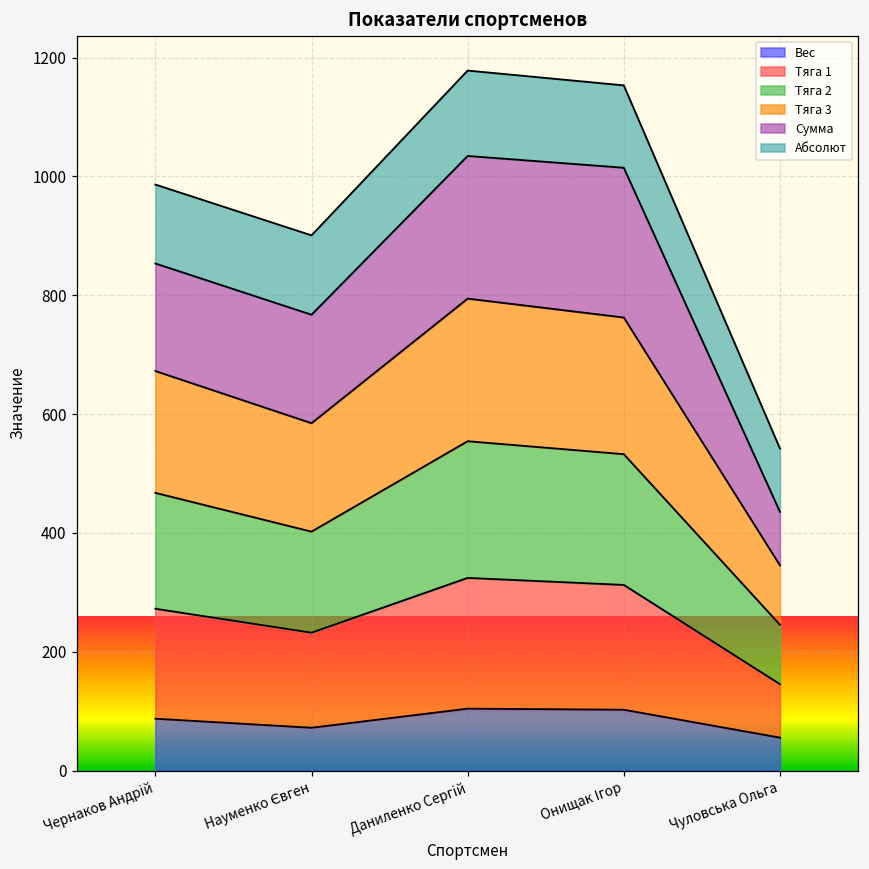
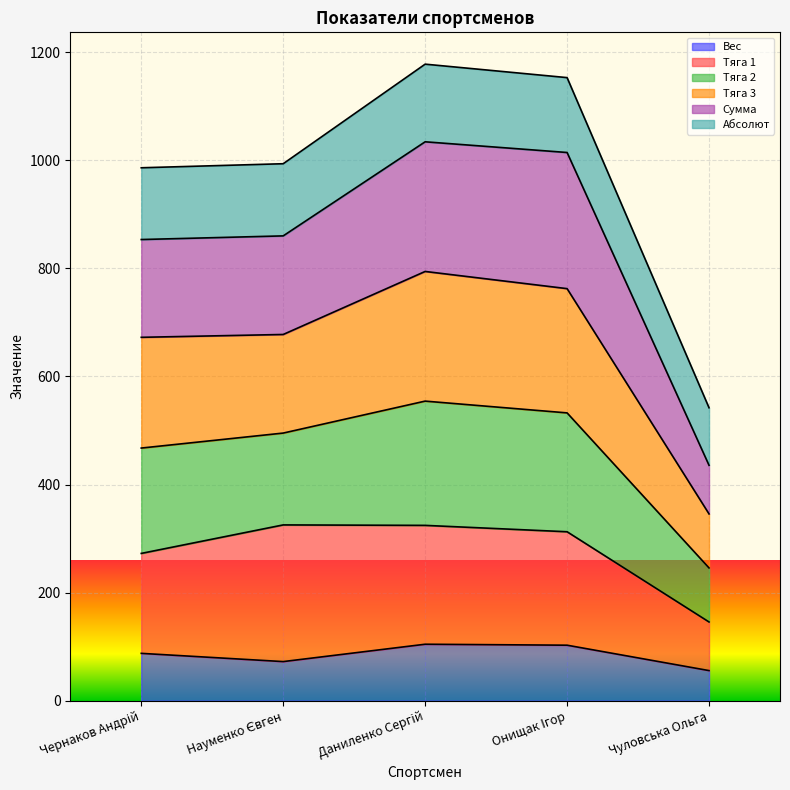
  {
    "Вес": {
      "Чернаков Андрій": 90,
      "Науменко Євген": 70,
      "Даниленко Сергій": 100,
      "Онищак Ігор": 100,
      "Чуловська Ольга": 60
    },
    "Тяга 1": {
      "Чернаков Андрій": 190,
-     "Науменко Євген": 160,
+     "Науменко Євген": 250,
      "Даниленко Сергій": 220,
      "Онищак Ігор": 210,
      "Чуловська Ольга": 90
    },
    "Тяга 2": {
      "Чернаков Андрій": 200,
      "Науменко Євген": 170,
      "Даниленко Сергій": 230,
      "Онищак Ігор": 220,
      "Чуловська Ольга": 100
    },
    "Тяга 3": {
      "Чернаков Андрій": 210,
      "Науменко Євген": 180,
      "Даниленко Сергій": 240,
      "Онищак Ігор": 230,
      "Чуловська Ольга": 100
    },
    "Сумма": {
      "Чернаков Андрій": 180,
      "Науменко Євген": 180,
      "Даниленко Сергій": 240,
      "Онищак Ігор": 250,
      "Чуловська Ольга": 90
    },
    "Абсолют": {
      "Чернаков Андрій": 130,
      "Науменко Євген": 130,
      "Даниленко Сергій": 140,
      "Онищак Ігор": 140,
      "Чуловська Ольга": 110
    }
  }
